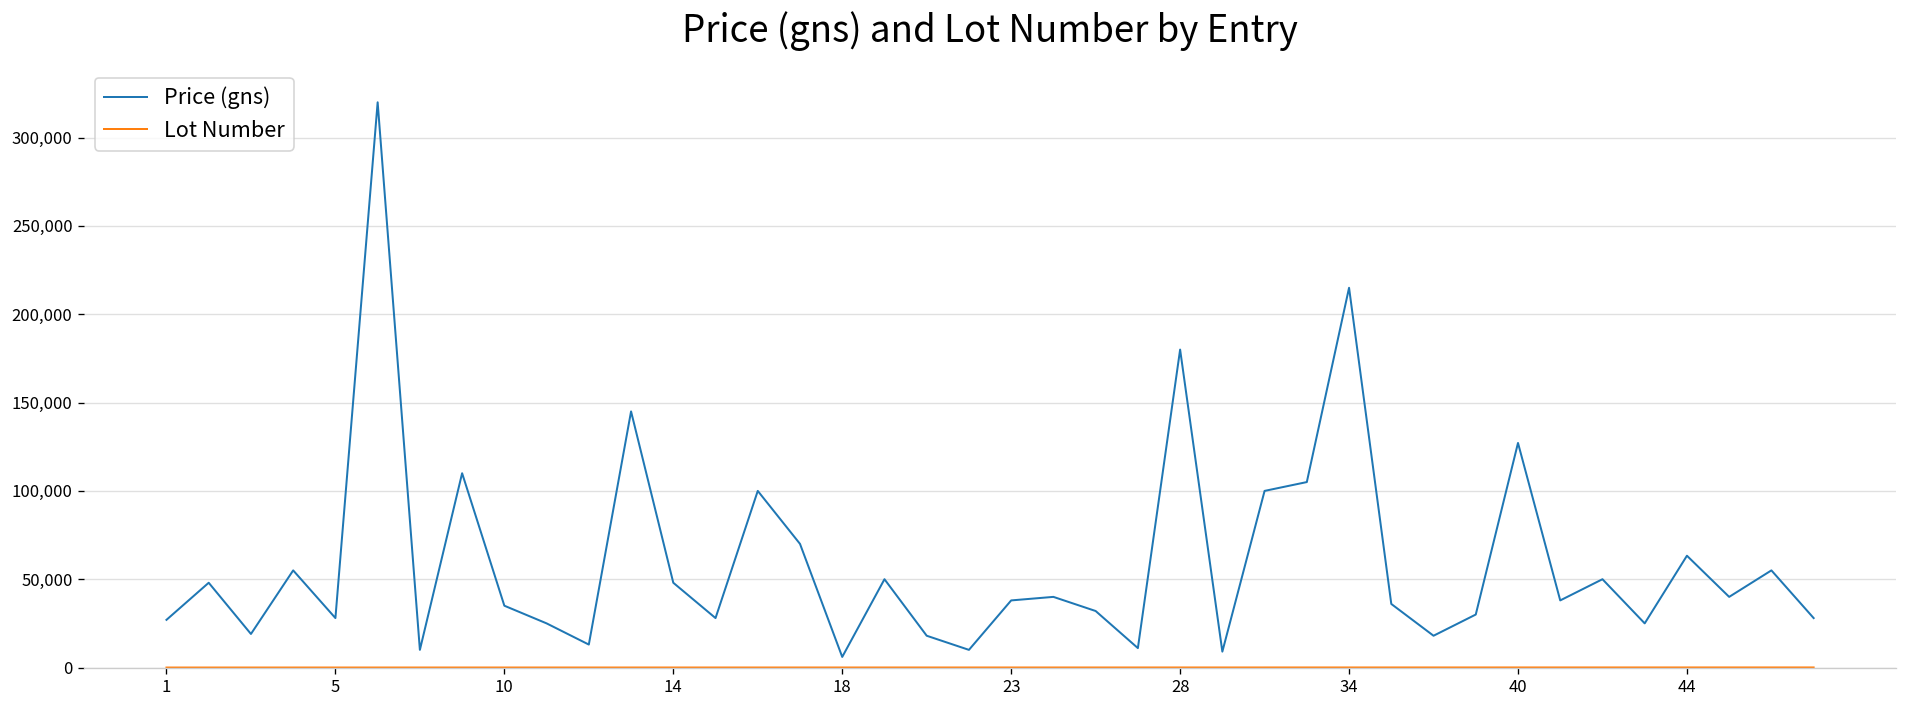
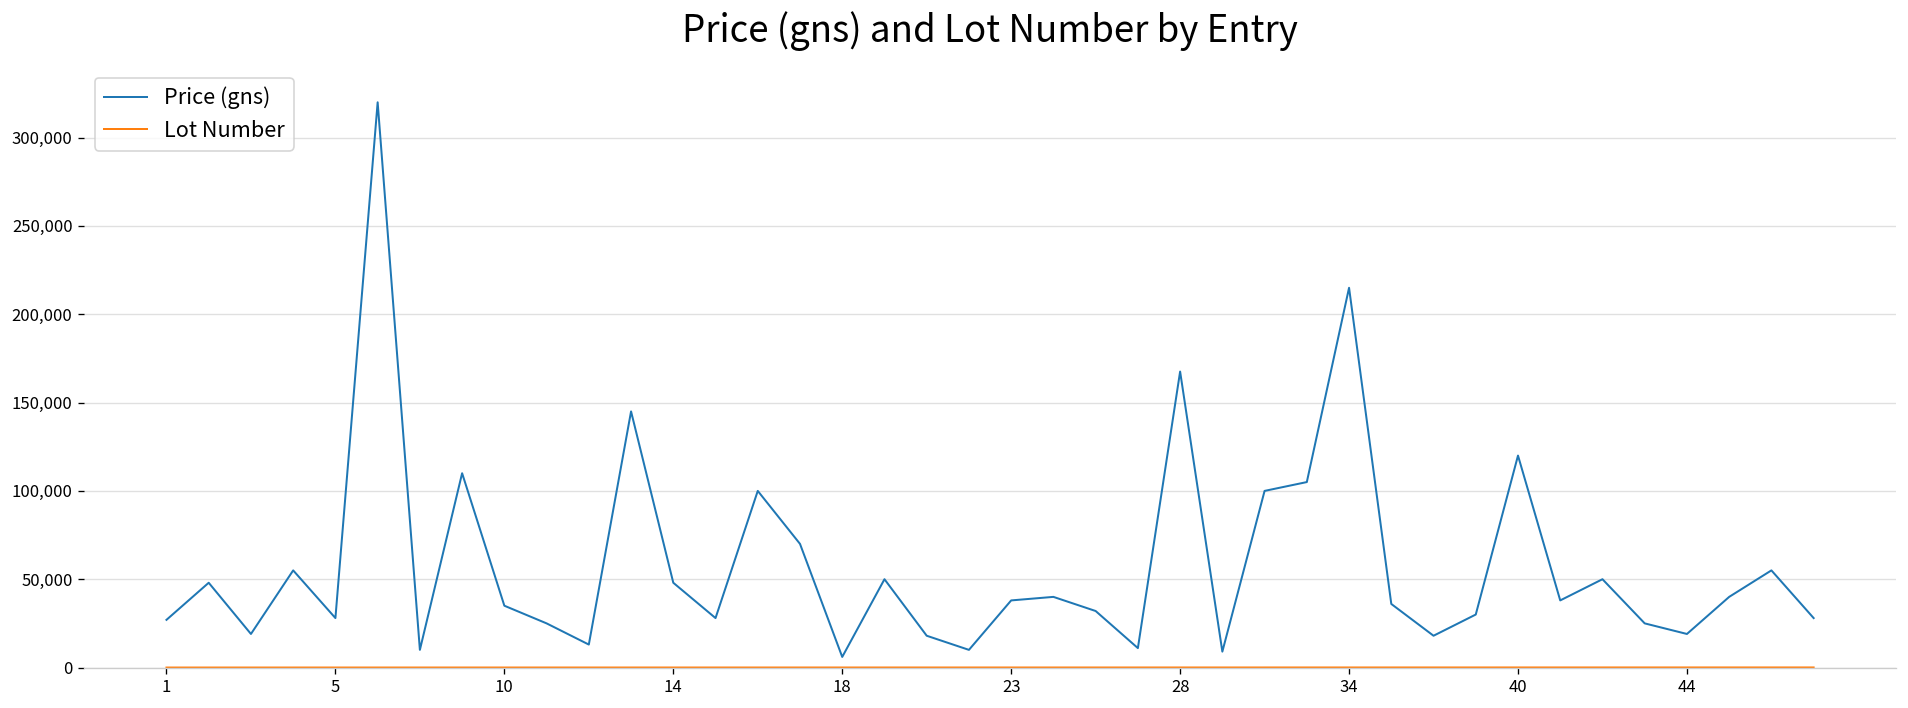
  {
    "Price (gns)": {
-     "28": "180,000",
-     "40": "127,000",
-     "44": "63,000"
+     "28": "168,000",
+     "40": "120,000",
+     "44": "19,000"
    },
    "Lot Number": {
      "28": "0",
      "40": "0",
      "44": "0"
    }
  }
